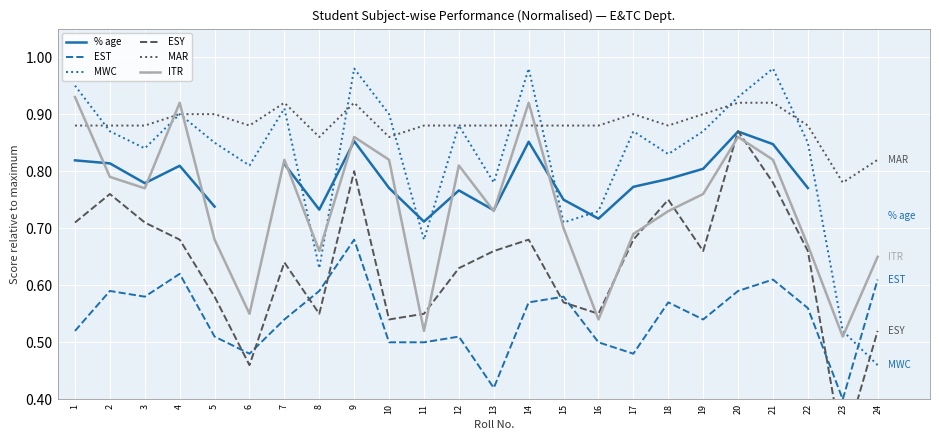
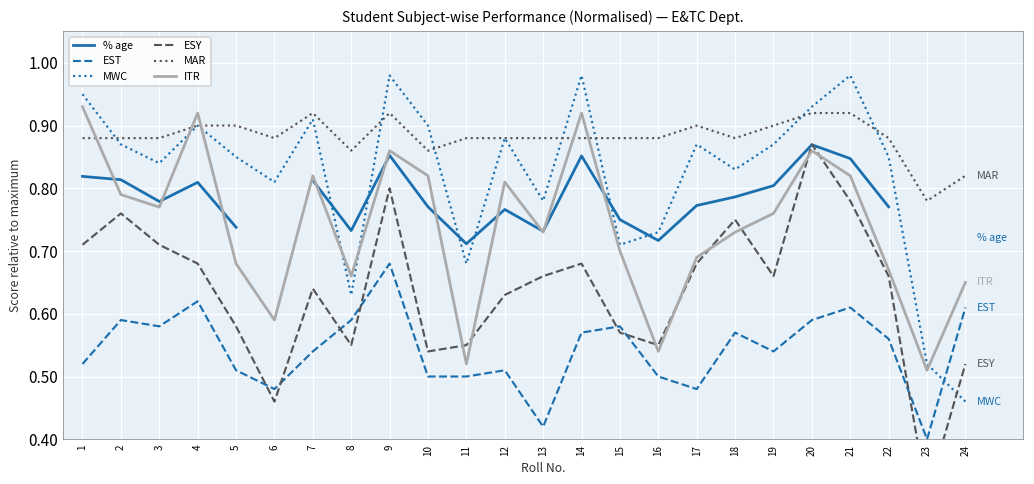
  {
    "ITR": {
      "1": 0.93,
      "2": 0.79,
      "3": 0.77,
      "4": 0.92,
      "5": 0.68,
-     "6": 0.55,
+     "6": 0.59,
      "7": 0.82,
      "8": 0.66,
      "9": 0.86,
      "10": 0.82,
      "11": 0.52,
      "12": 0.81,
      "14": 0.92,
      "15": 0.70,
      "16": 0.54,
      "17": 0.69,
      "18": 0.73,
      "19": 0.76,
      "20": 0.86,
      "21": 0.82,
      "22": 0.67,
      "23": 0.51,
      "24": 0.65
    }
  }
